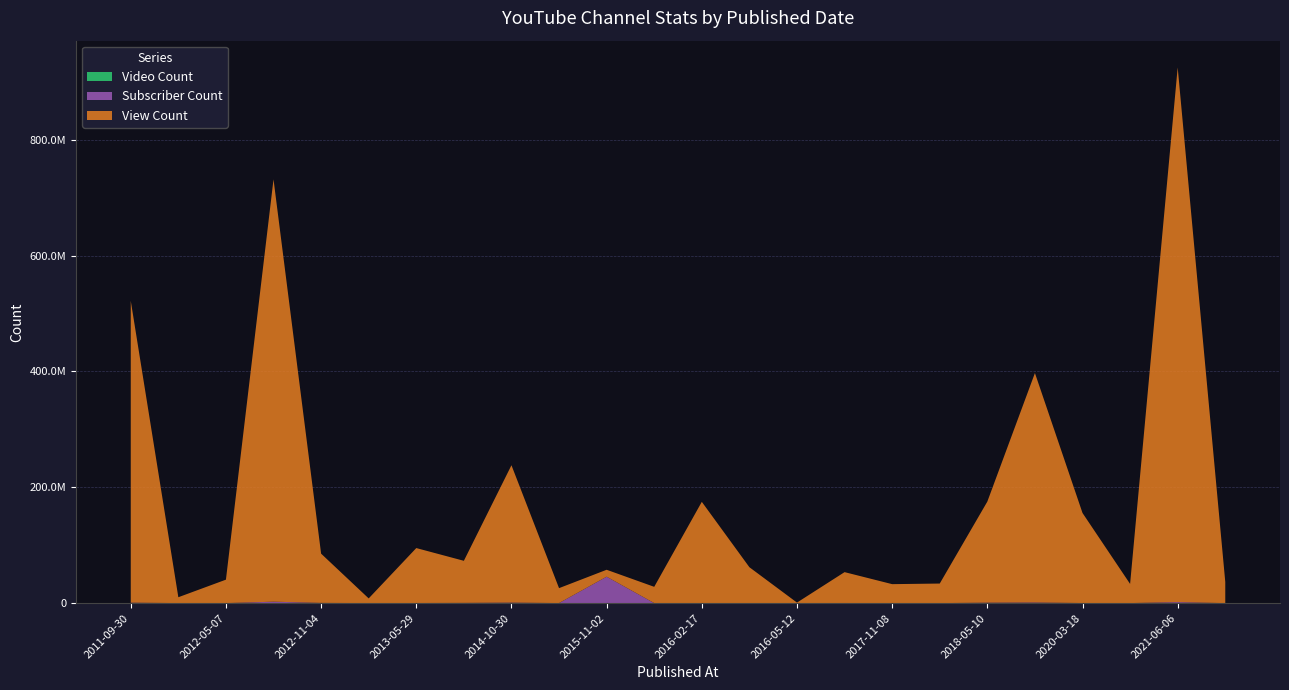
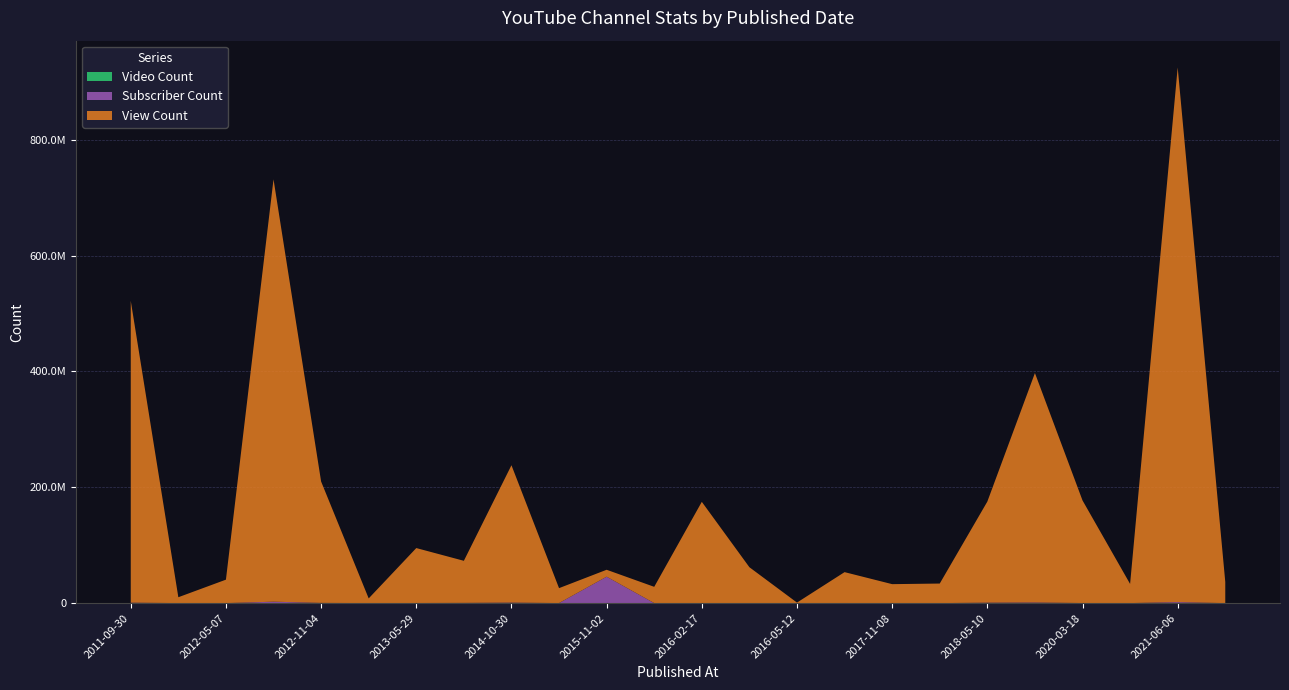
  {
    "Subscriber Count": {
      "2015-11-02": 50000000
    },
    "View Count": {
      "2011-09-30": 520000000,
      "2012-05-07": 40000000,
-     "2012-11-04": 80000000,
+     "2012-11-04": 210000000,
      "2013-05-29": 90000000,
      "2014-10-30": 240000000,
      "2015-11-02": 10000000,
      "2016-02-17": 170000000,
      "2017-11-08": 30000000,
      "2018-05-10": 170000000,
-     "2020-03-18": 160000000,
+     "2020-03-18": 180000000,
      "2021-06-06": 920000000
    }
  }
